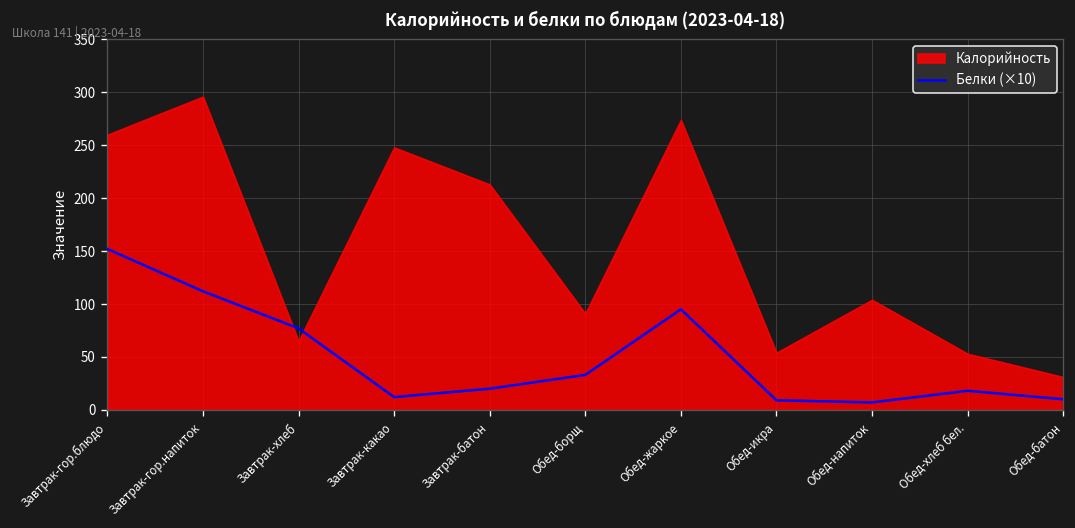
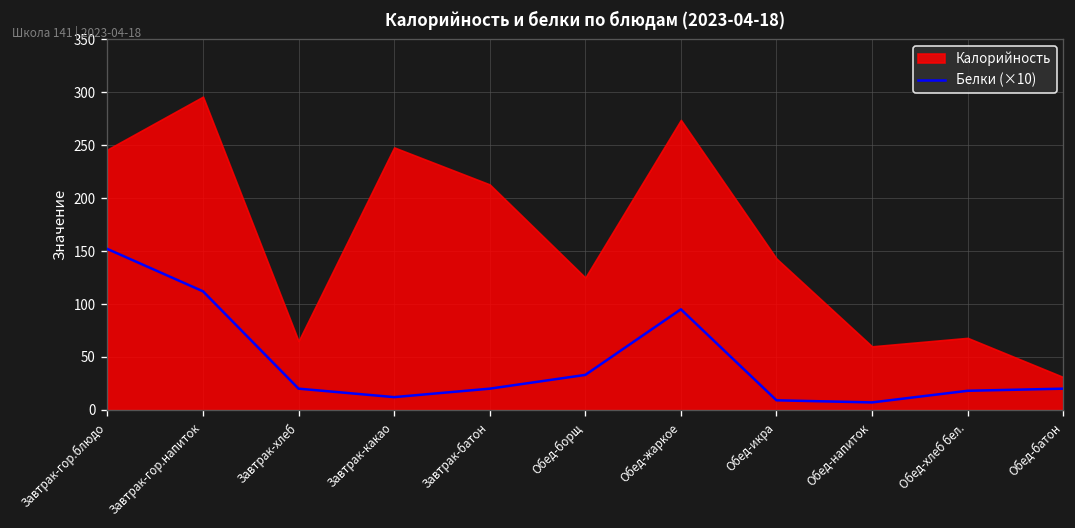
  {
    "Калорийность": {
-     "Завтрак-гор.блюдо": 260,
+     "Завтрак-гор.блюдо": 250,
      "Завтрак-гор.напиток": 300,
      "Завтрак-хлеб": 70,
      "Завтрак-какао": 250,
      "Завтрак-батон": 210,
-     "Обед-борщ": 90,
+     "Обед-борщ": 130,
      "Обед-жаркое": 270,
-     "Обед-икра": 50,
-     "Обед-напиток": 100,
-     "Обед-хлеб бел.": 50,
+     "Обед-икра": 140,
+     "Обед-напиток": 60,
+     "Обед-хлеб бел.": 70,
      "Обед-батон": 30
    },
    "Белки (×10)": {
      "Завтрак-гор.блюдо": 150,
      "Завтрак-гор.напиток": 110,
-     "Завтрак-хлеб": 80,
+     "Завтрак-хлеб": 20,
      "Завтрак-какао": 10,
      "Завтрак-батон": 20,
      "Обед-борщ": 30,
      "Обед-жаркое": 100,
      "Обед-икра": 10,
      "Обед-напиток": 10,
      "Обед-хлеб бел.": 20,
-     "Обед-батон": 10
+     "Обед-батон": 20
    }
  }
